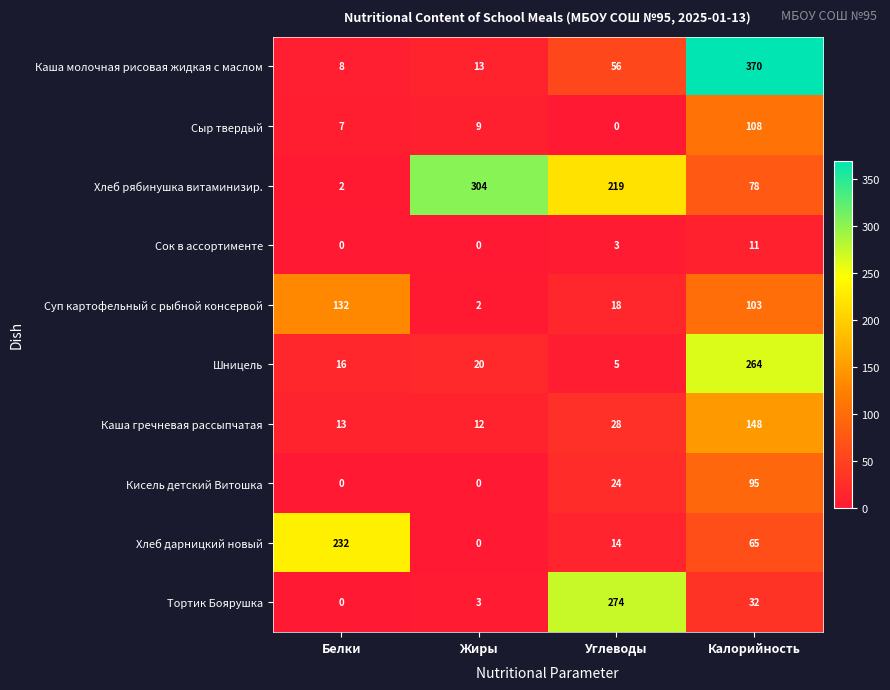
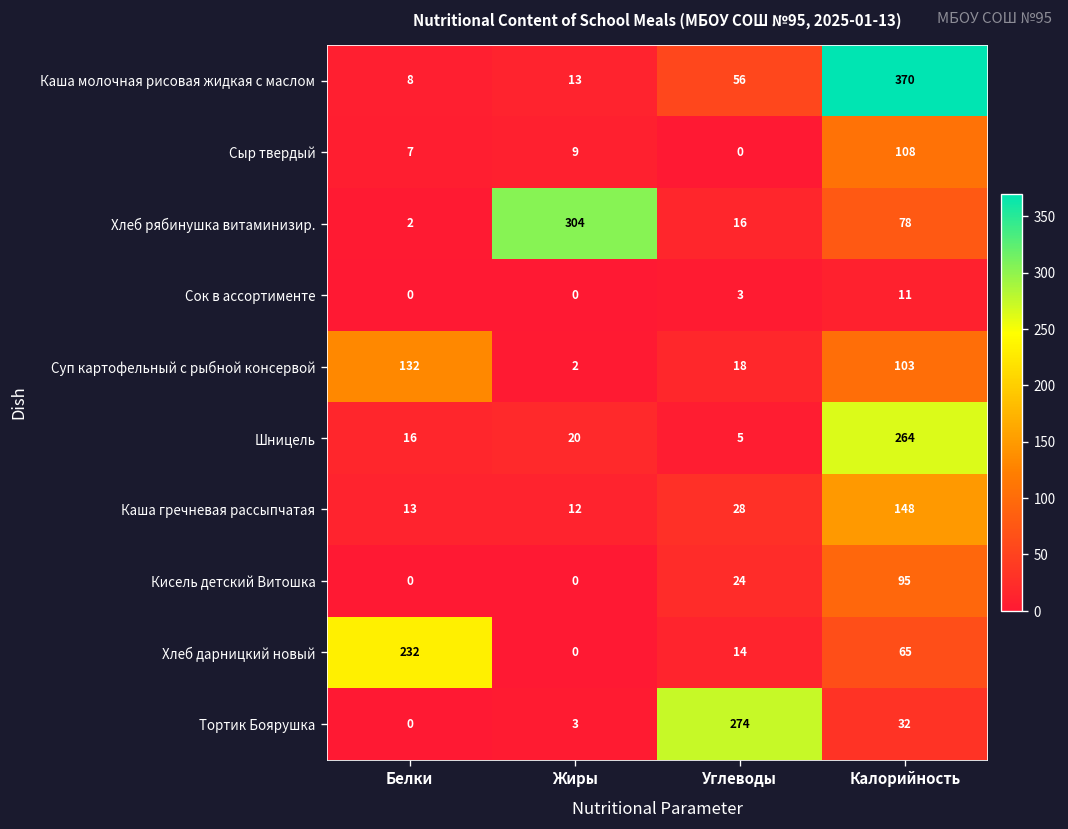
  {
    "Каша молочная рисовая жидкая с маслом": {
      "Белки": 8,
      "Жиры": 13,
      "Углеводы": 56,
      "Калорийность": 370
    },
    "Сыр твердый": {
      "Белки": 7,
      "Жиры": 9,
      "Углеводы": 0,
      "Калорийность": 108
    },
    "Хлеб рябинушка витаминизир.": {
      "Белки": 2,
      "Жиры": 304,
-     "Углеводы": 219,
+     "Углеводы": 16,
      "Калорийность": 78
    },
    "Сок в ассортименте": {
      "Белки": 0,
      "Жиры": 0,
      "Углеводы": 3,
      "Калорийность": 11
    },
    "Суп картофельный с рыбной консервой": {
      "Белки": 132,
      "Жиры": 2,
      "Углеводы": 18,
      "Калорийность": 103
    },
    "Шницель": {
      "Белки": 16,
      "Жиры": 20,
      "Углеводы": 5,
      "Калорийность": 264
    },
    "Каша гречневая рассыпчатая": {
      "Белки": 13,
      "Жиры": 12,
      "Углеводы": 28,
      "Калорийность": 148
    },
    "Кисель детский Витошка": {
      "Белки": 0,
      "Жиры": 0,
      "Углеводы": 24,
      "Калорийность": 95
    },
    "Хлеб дарницкий новый": {
      "Белки": 232,
      "Жиры": 0,
      "Углеводы": 14,
      "Калорийность": 65
    },
    "Тортик Боярушка": {
      "Белки": 0,
      "Жиры": 3,
      "Углеводы": 274,
      "Калорийность": 32
    }
  }
